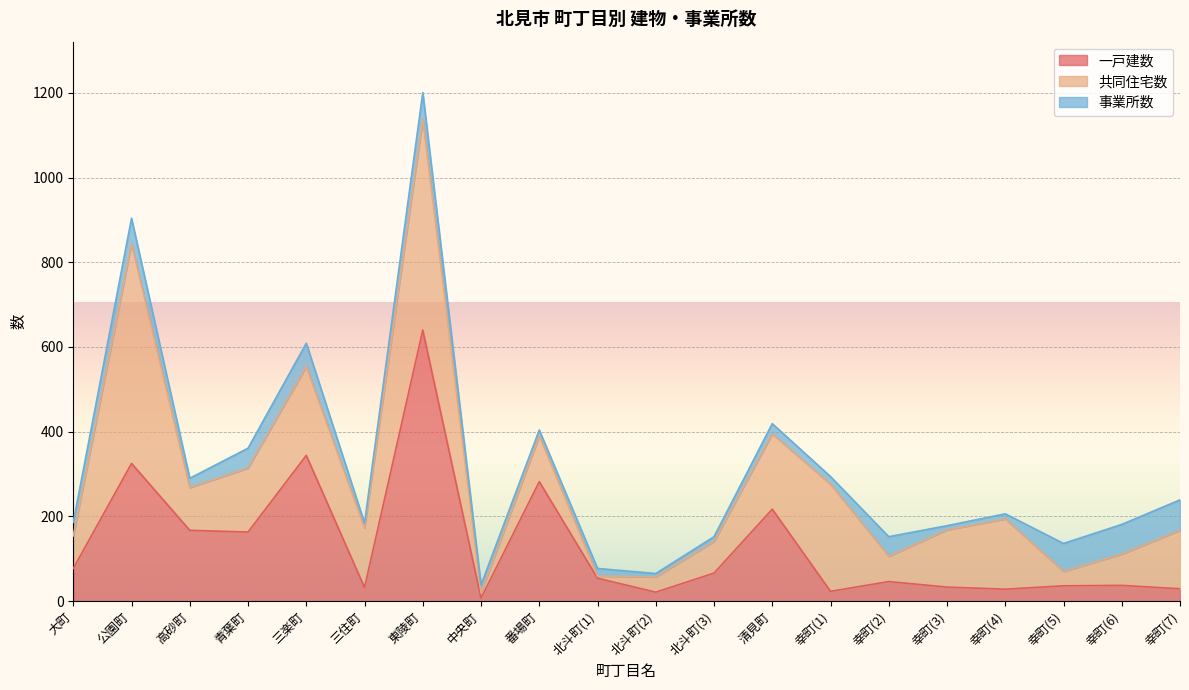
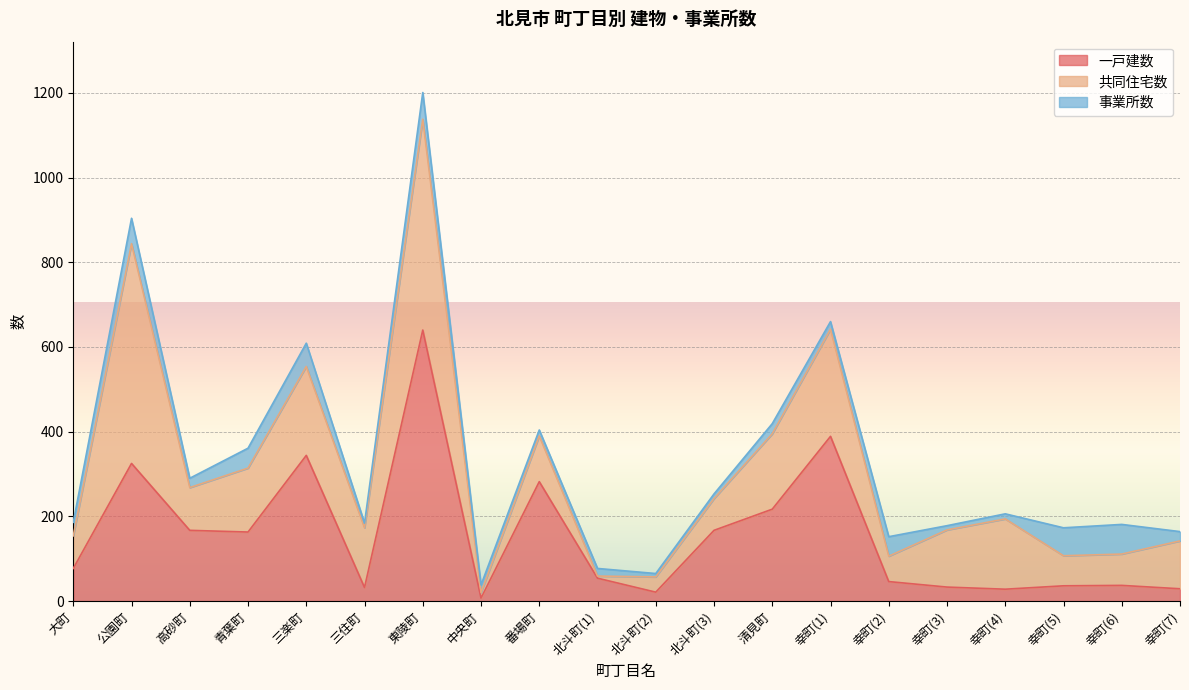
  {
    "一戸建数": {
      "大町": 80,
      "公園町": 330,
      "高砂町": 170,
      "青葉町": 160,
      "三楽町": 340,
      "三住町": 30,
      "東陵町": 640,
      "中央町": 10,
      "番場町": 280,
      "北斗町(2)": 20,
-     "北斗町(3)": 70,
+     "北斗町(3)": 170,
      "清見町": 220,
-     "幸町(1)": 20,
+     "幸町(1)": 390,
      "幸町(2)": 50,
      "幸町(3)": 30,
      "幸町(4)": 30,
      "幸町(5)": 40,
      "幸町(6)": 40,
      "幸町(7)": 30
    },
    "共同住宅数": {
      "大町": 80,
      "公園町": 520,
      "高砂町": 100,
      "青葉町": 150,
      "三楽町": 210,
      "三住町": 140,
      "東陵町": 500,
      "中央町": 10,
      "番場町": 110,
      "北斗町(2)": 40,
      "北斗町(3)": 80,
      "清見町": 180,
      "幸町(1)": 250,
      "幸町(2)": 60,
      "幸町(3)": 140,
      "幸町(4)": 170,
-     "幸町(5)": 30,
+     "幸町(5)": 70,
      "幸町(6)": 70,
-     "幸町(7)": 140
+     "幸町(7)": 110
    },
    "事業所数": {
      "大町": 30,
      "公園町": 60,
      "高砂町": 20,
      "青葉町": 50,
      "三楽町": 60,
      "三住町": 10,
      "東陵町": 60,
      "中央町": 20,
      "番場町": 10,
      "北斗町(1)": 20,
      "北斗町(2)": 10,
      "北斗町(3)": 10,
      "清見町": 20,
      "幸町(1)": 20,
      "幸町(2)": 50,
      "幸町(3)": 10,
      "幸町(4)": 10,
      "幸町(5)": 70,
      "幸町(6)": 70,
-     "幸町(7)": 70
+     "幸町(7)": 20
    }
  }
